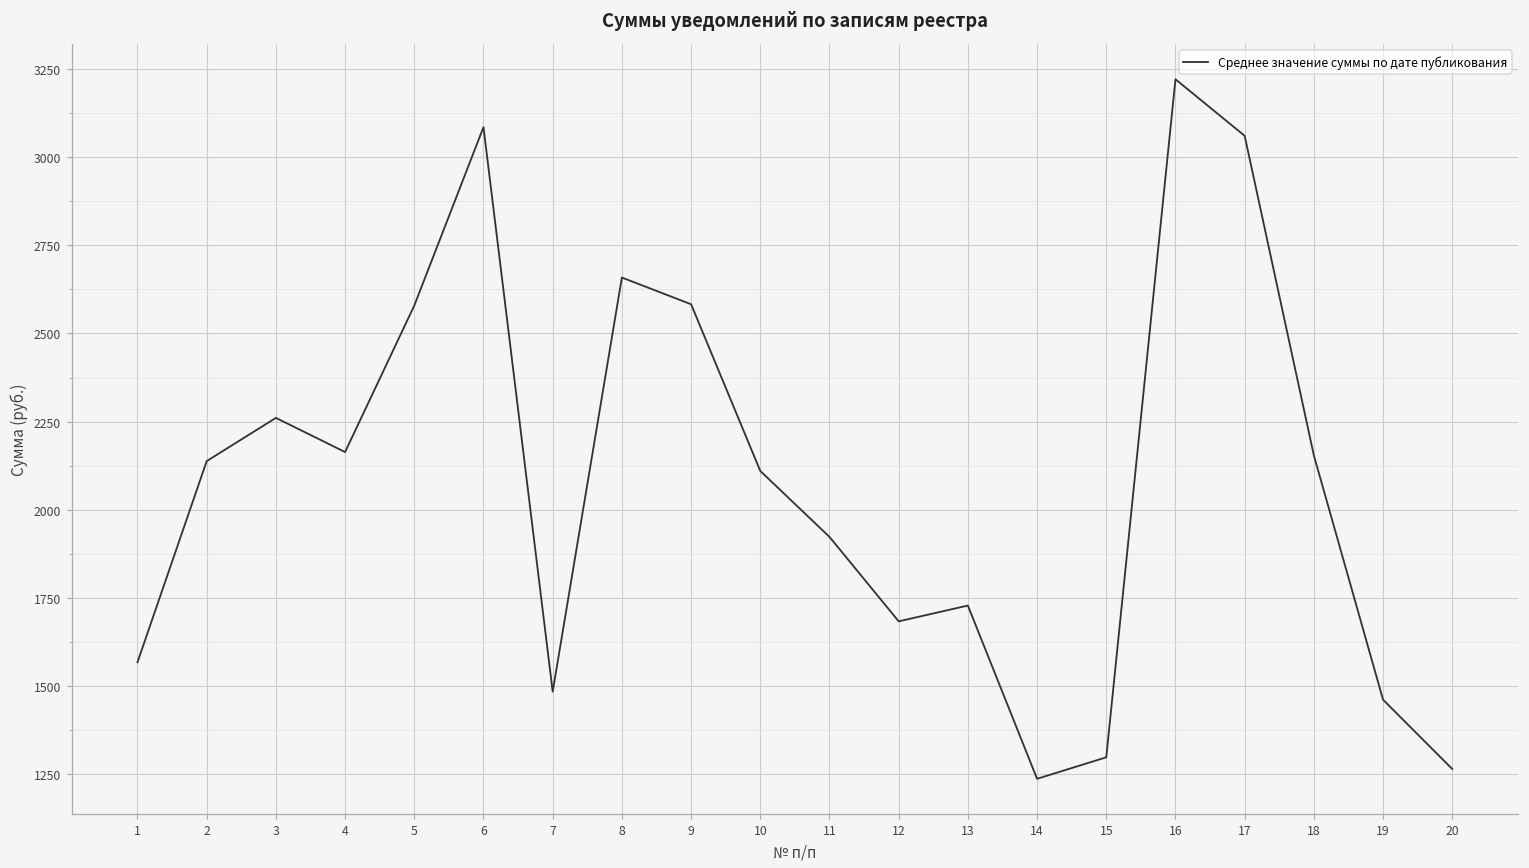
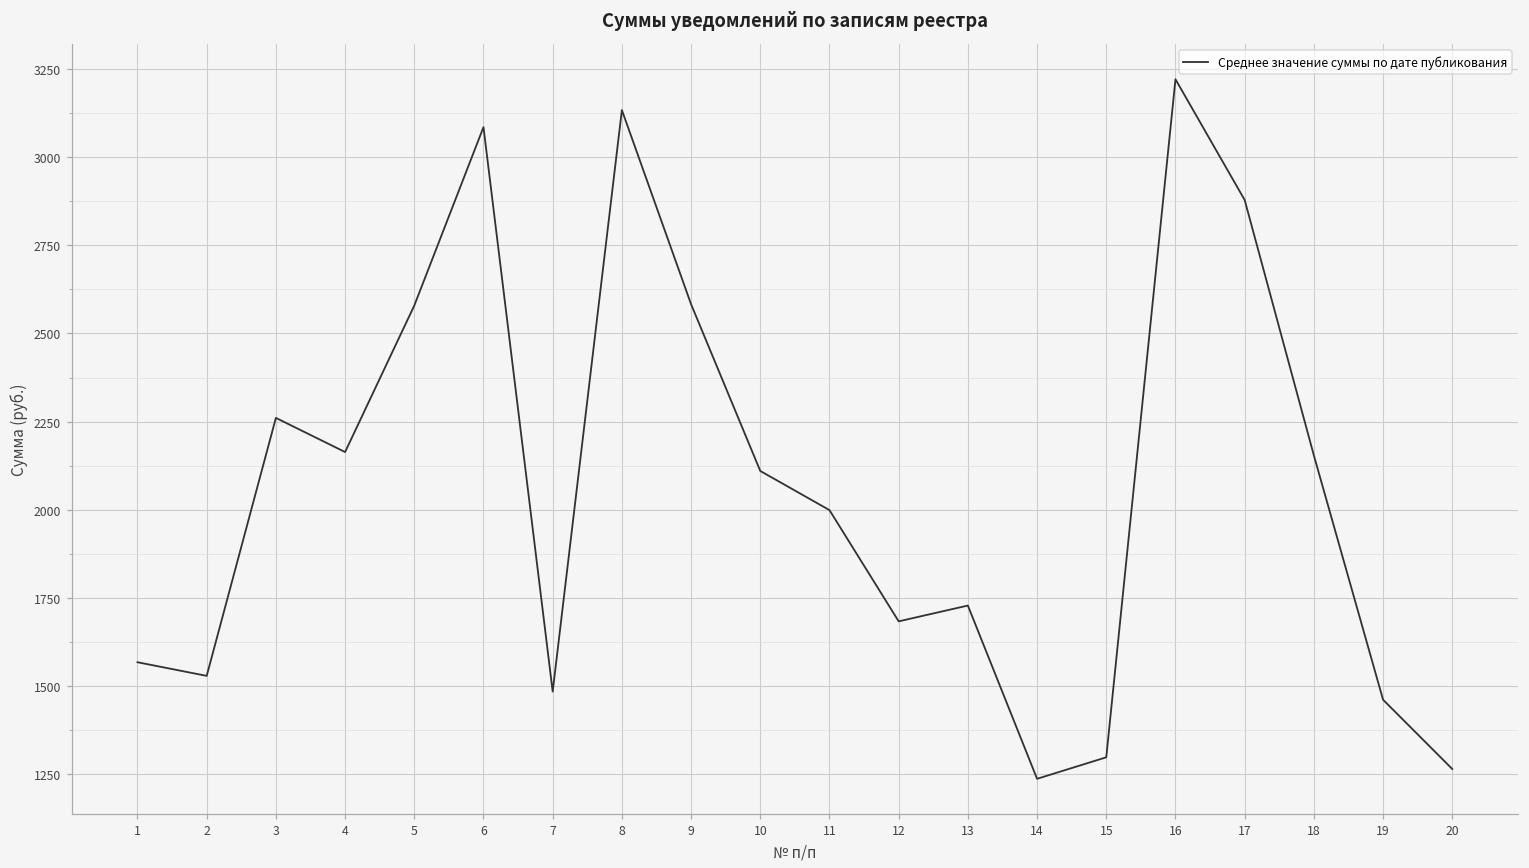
  {
    "1": 1570,
-   "2": 2140,
+   "2": 1530,
    "3": 2260,
    "4": 2160,
    "5": 2580,
    "6": 3080,
    "7": 1480,
-   "8": 2660,
+   "8": 3130,
    "9": 2580,
    "10": 2110,
-   "11": 1920,
+   "11": 2000,
    "12": 1680,
    "13": 1730,
    "14": 1240,
    "15": 1300,
    "16": 3220,
-   "17": 3060,
+   "17": 2880,
    "18": 2150,
    "19": 1460,
    "20": 1270
  }
